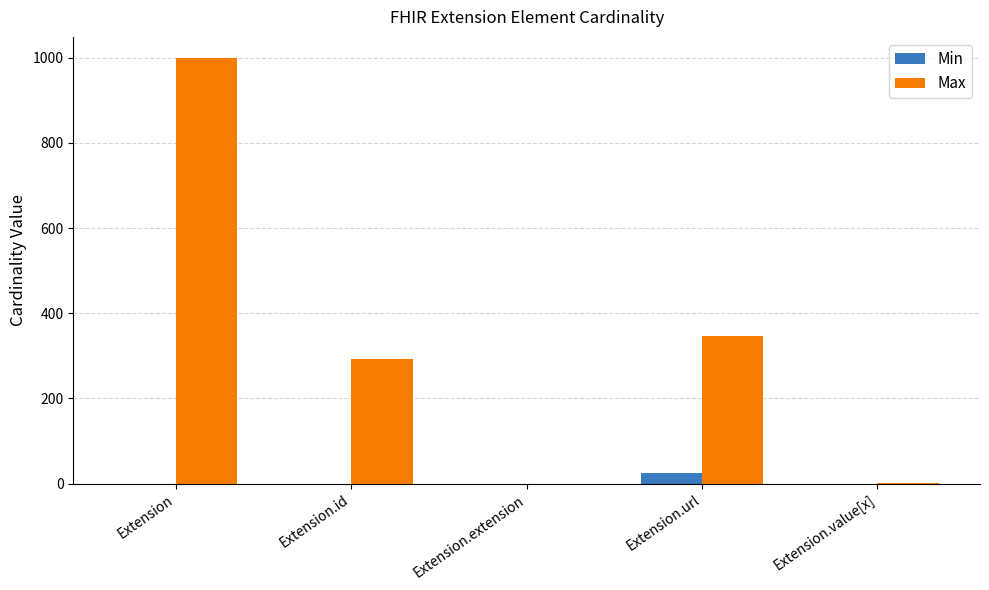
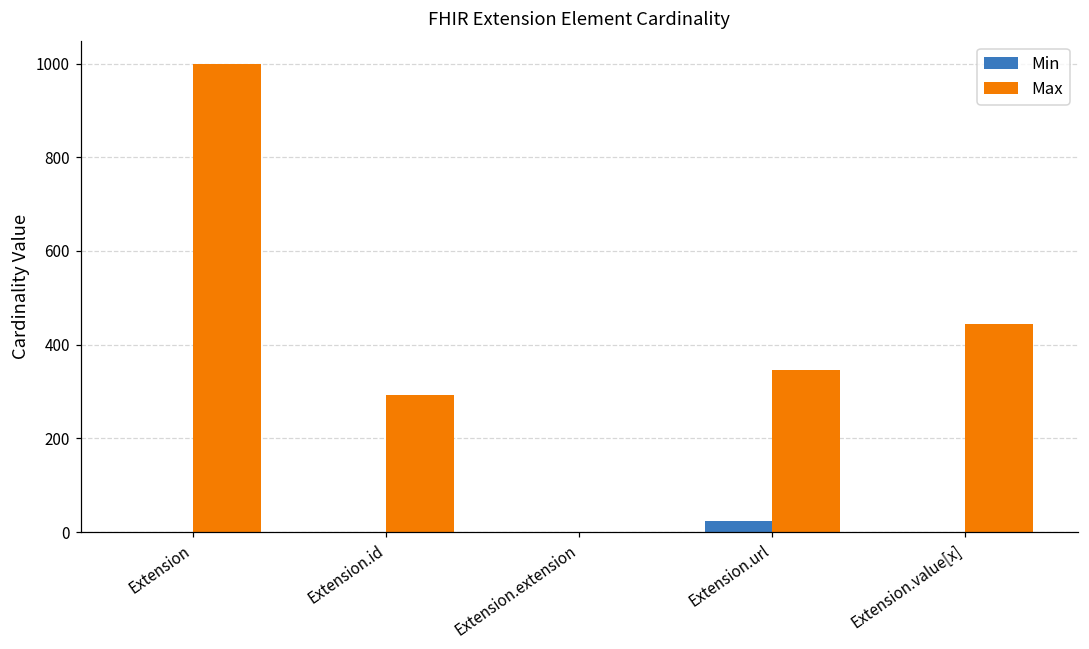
  {
    "Min": {
      "Extension": 0,
      "Extension.id": 0,
      "Extension.extension": 0,
      "Extension.url": 20,
      "Extension.value[x]": 0
    },
    "Max": {
      "Extension": 1000,
      "Extension.id": 290,
      "Extension.extension": 0,
      "Extension.url": 350,
-     "Extension.value[x]": 0
+     "Extension.value[x]": 450
    }
  }
